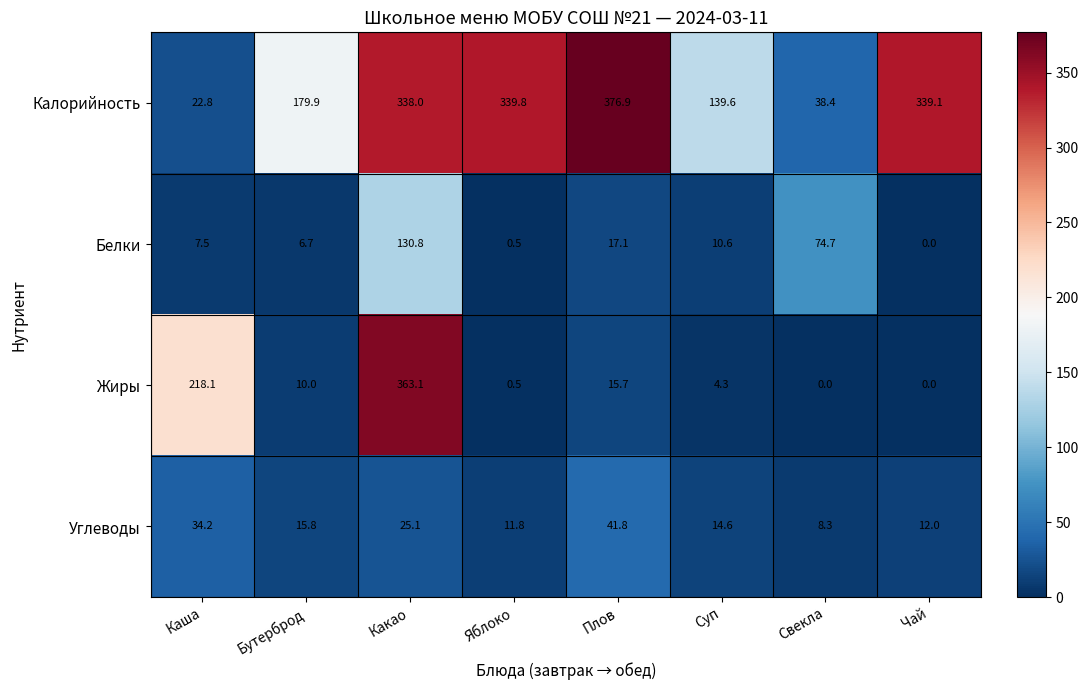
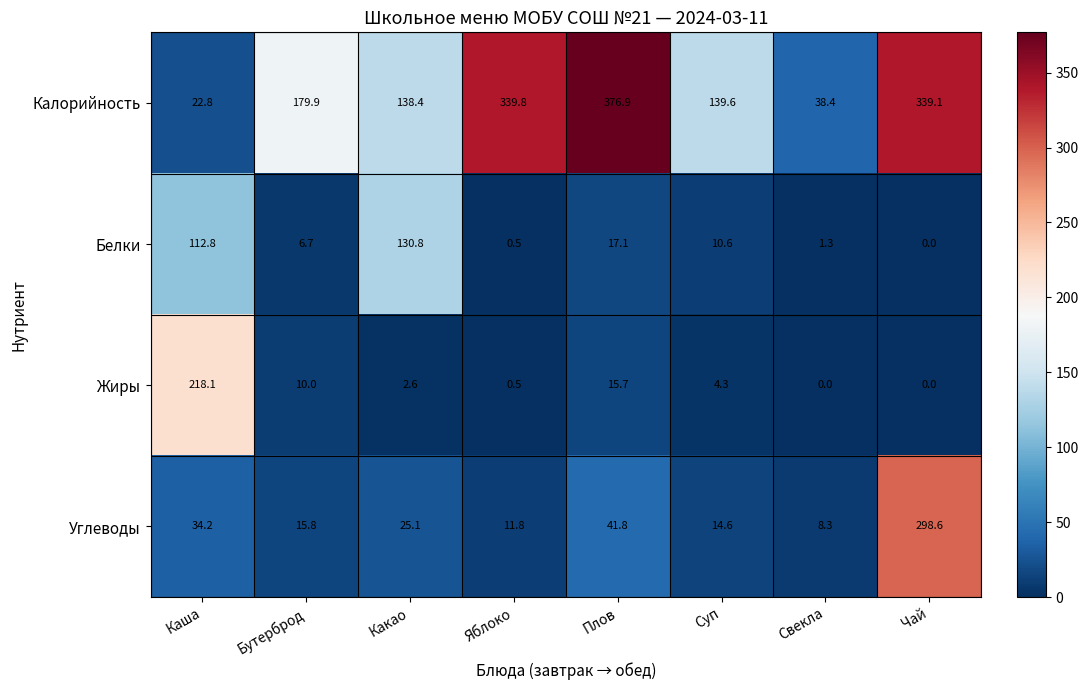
  {
    "Калорийность": {
      "Каша": 22.8,
      "Бутерброд": 179.9,
-     "Какао": 338.0,
+     "Какао": 138.4,
      "Яблоко": 339.8,
      "Плов": 376.9,
      "Суп": 139.6,
      "Свекла": 38.4,
      "Чай": 339.1
    },
    "Белки": {
-     "Каша": 7.5,
+     "Каша": 112.8,
      "Бутерброд": 6.7,
      "Какао": 130.8,
      "Яблоко": 0.5,
      "Плов": 17.1,
      "Суп": 10.6,
-     "Свекла": 74.7,
+     "Свекла": 1.3,
      "Чай": 0.0
    },
    "Жиры": {
      "Каша": 218.1,
      "Бутерброд": 10.0,
-     "Какао": 363.1,
+     "Какао": 2.6,
      "Яблоко": 0.5,
      "Плов": 15.7,
      "Суп": 4.3,
      "Свекла": 0.0,
      "Чай": 0.0
    },
    "Углеводы": {
      "Каша": 34.2,
      "Бутерброд": 15.8,
      "Какао": 25.1,
      "Яблоко": 11.8,
      "Плов": 41.8,
      "Суп": 14.6,
      "Свекла": 8.3,
-     "Чай": 12.0
+     "Чай": 298.6
    }
  }
